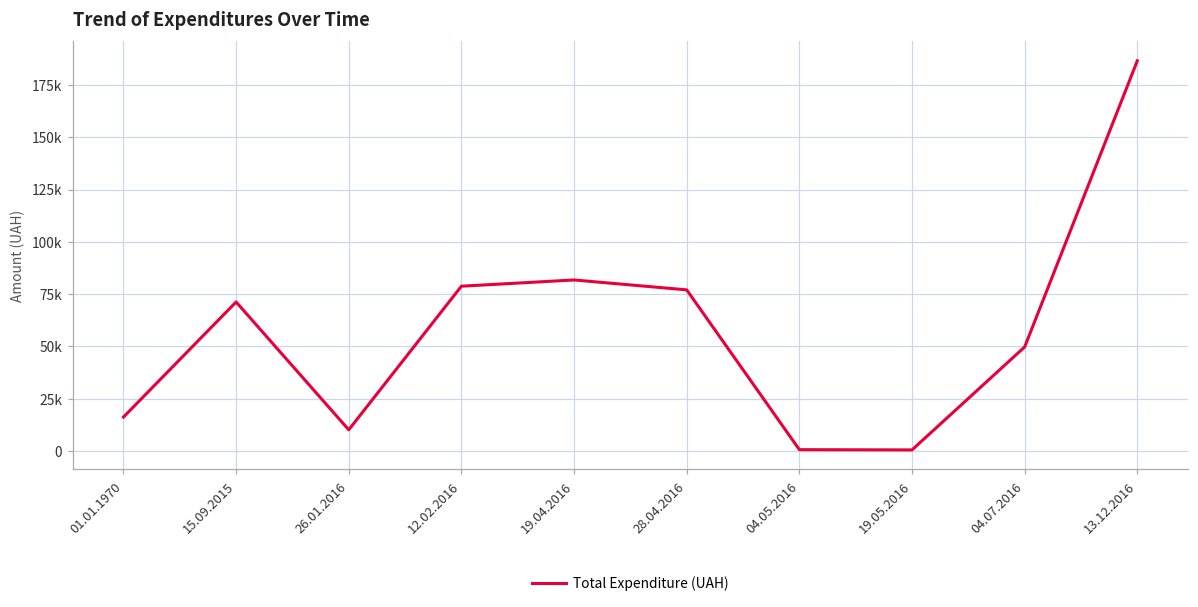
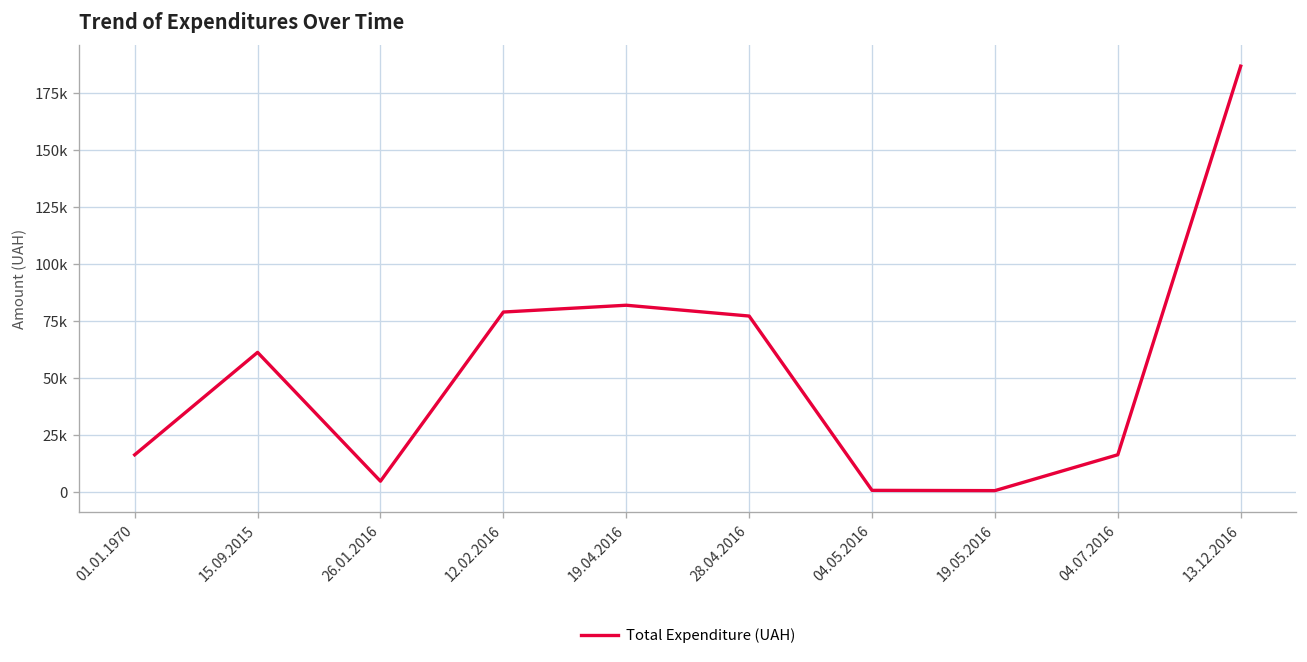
  {
    "01.01.1970": 16000,
-   "15.09.2015": 71000,
-   "26.01.2016": 10000,
+   "15.09.2015": 61000,
+   "26.01.2016": 5000,
    "12.02.2016": 79000,
    "19.04.2016": 82000,
    "28.04.2016": 77000,
    "04.05.2016": 1000,
    "19.05.2016": 1000,
-   "04.07.2016": 50000,
+   "04.07.2016": 16000,
    "13.12.2016": 187000
  }
